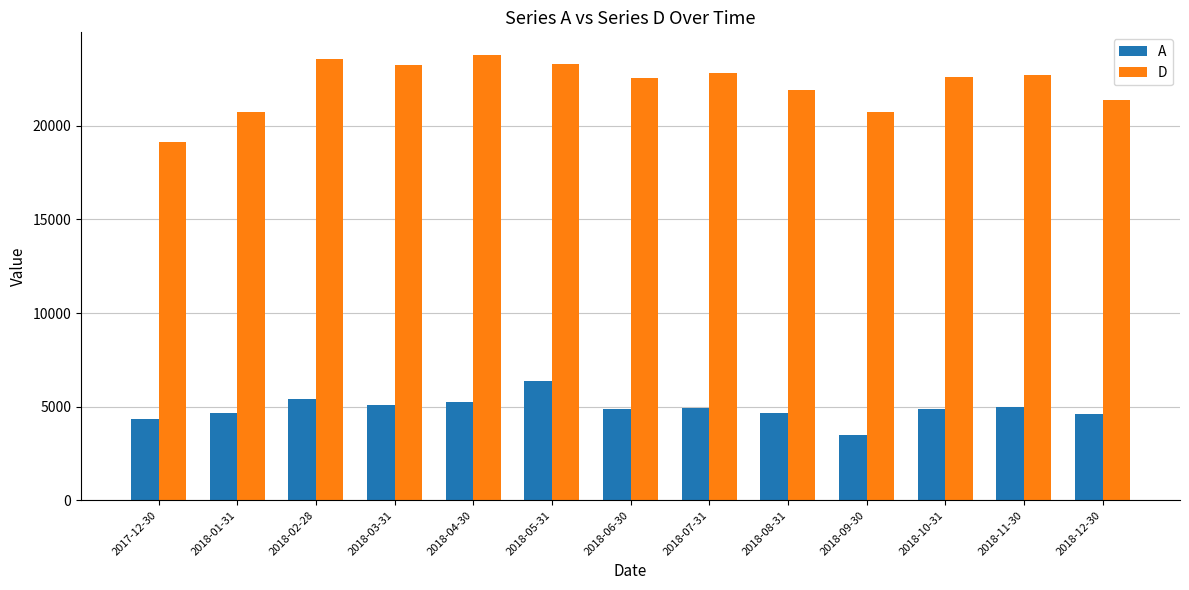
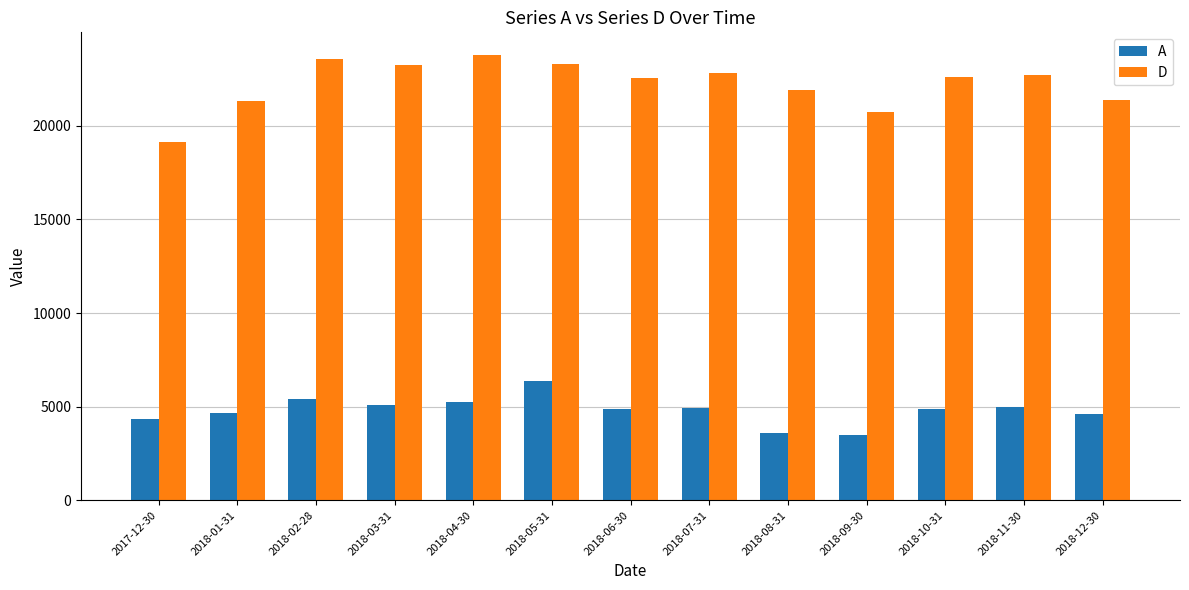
  {
    "A": {
      "2017-12-30": 4300,
      "2018-01-31": 4700,
      "2018-02-28": 5400,
      "2018-03-31": 5100,
      "2018-04-30": 5300,
      "2018-05-31": 6400,
      "2018-06-30": 4900,
      "2018-07-31": 4900,
-     "2018-08-31": 4700,
+     "2018-08-31": 3600,
      "2018-09-30": 3500,
      "2018-10-31": 4900,
      "2018-11-30": 5000,
      "2018-12-30": 4600
    },
    "D": {
      "2017-12-30": 19100,
-     "2018-01-31": 20800,
+     "2018-01-31": 21300,
      "2018-02-28": 23600,
      "2018-03-31": 23300,
      "2018-04-30": 23800,
      "2018-05-31": 23300,
      "2018-06-30": 22600,
      "2018-07-31": 22800,
      "2018-08-31": 21900,
      "2018-09-30": 20800,
      "2018-10-31": 22600,
      "2018-11-30": 22700,
      "2018-12-30": 21400
    }
  }
